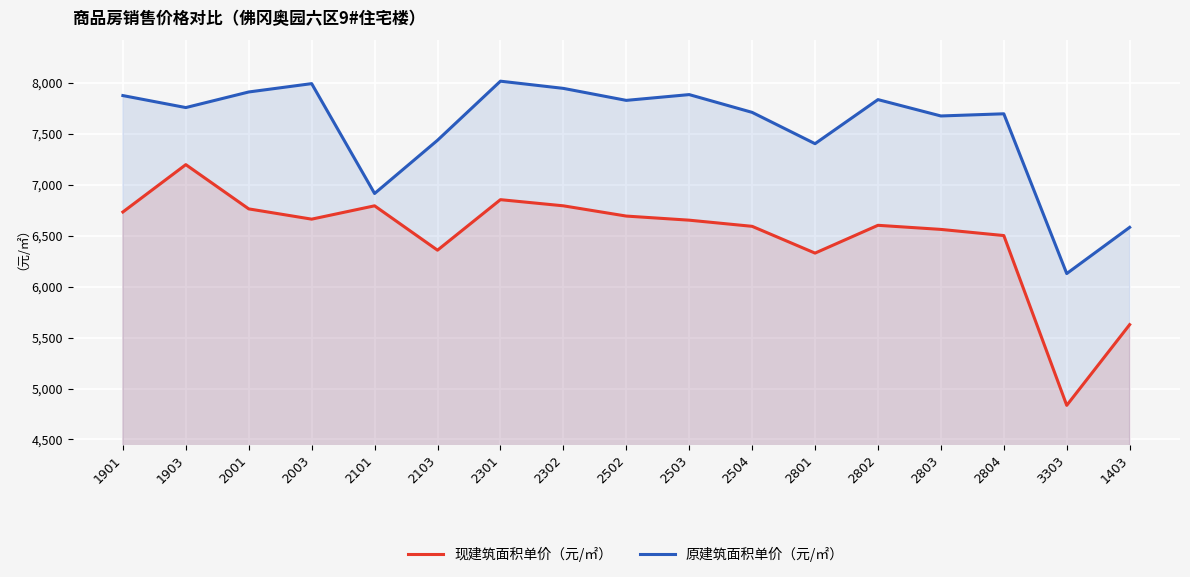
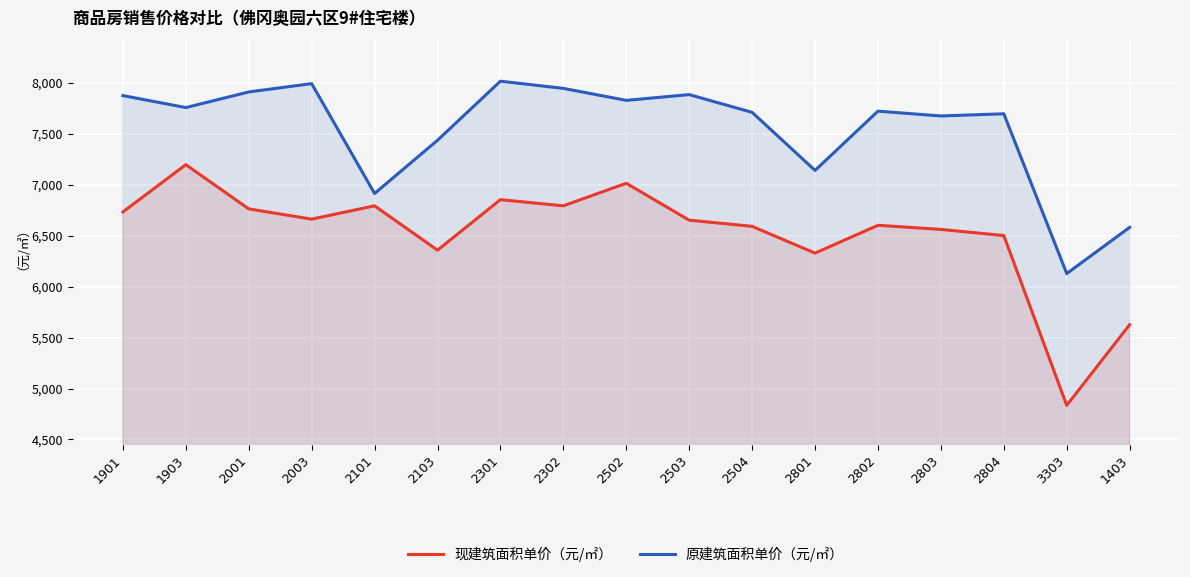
  {
    "现建筑面积单价（元/㎡）": {
      "1901": "6,730",
      "1903": "7,200",
      "2001": "6,760",
      "2003": "6,660",
      "2101": "6,790",
      "2103": "6,360",
      "2301": "6,850",
      "2302": "6,790",
-     "2502": "6,690",
+     "2502": "7,010",
      "2503": "6,650",
      "2504": "6,590",
      "2801": "6,330",
      "2802": "6,600",
      "2803": "6,560",
      "2804": "6,500",
      "3303": "4,830",
      "1403": "5,630"
    },
    "原建筑面积单价（元/㎡）": {
      "1901": "7,870",
      "1903": "7,760",
      "2001": "7,910",
      "2003": "7,990",
      "2101": "6,910",
      "2103": "7,430",
      "2301": "8,010",
      "2302": "7,940",
      "2502": "7,830",
      "2503": "7,880",
      "2504": "7,710",
-     "2801": "7,400",
-     "2802": "7,830",
+     "2801": "7,140",
+     "2802": "7,720",
      "2803": "7,670",
      "2804": "7,690",
      "3303": "6,130",
      "1403": "6,580"
    }
  }
